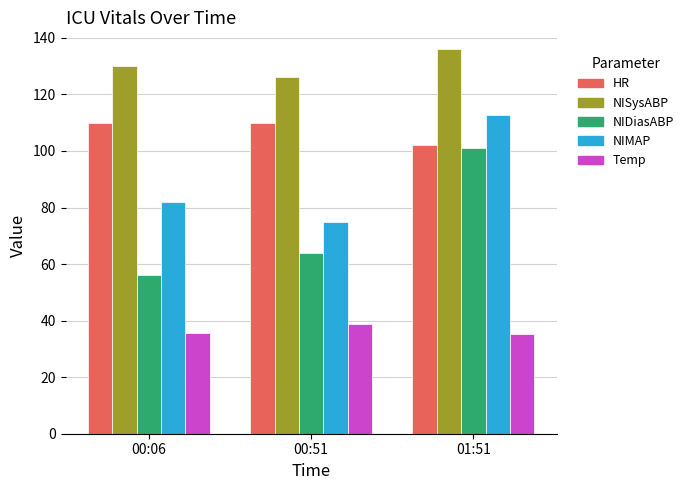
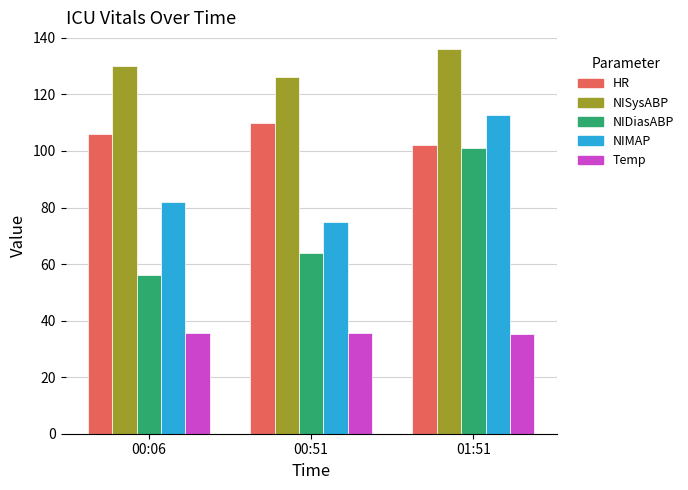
  {
    "HR": {
-     "00:06": 110,
+     "00:06": 106,
      "00:51": 110,
      "01:51": 102
    },
    "NISysABP": {
      "00:06": 130,
      "00:51": 126,
      "01:51": 136
    },
    "NIDiasABP": {
      "00:06": 56,
      "00:51": 64,
      "01:51": 101
    },
    "NIMAP": {
      "00:06": 82,
      "00:51": 75,
      "01:51": 113
    },
    "Temp": {
      "00:06": 36,
-     "00:51": 39,
+     "00:51": 36,
      "01:51": 35
    }
  }
